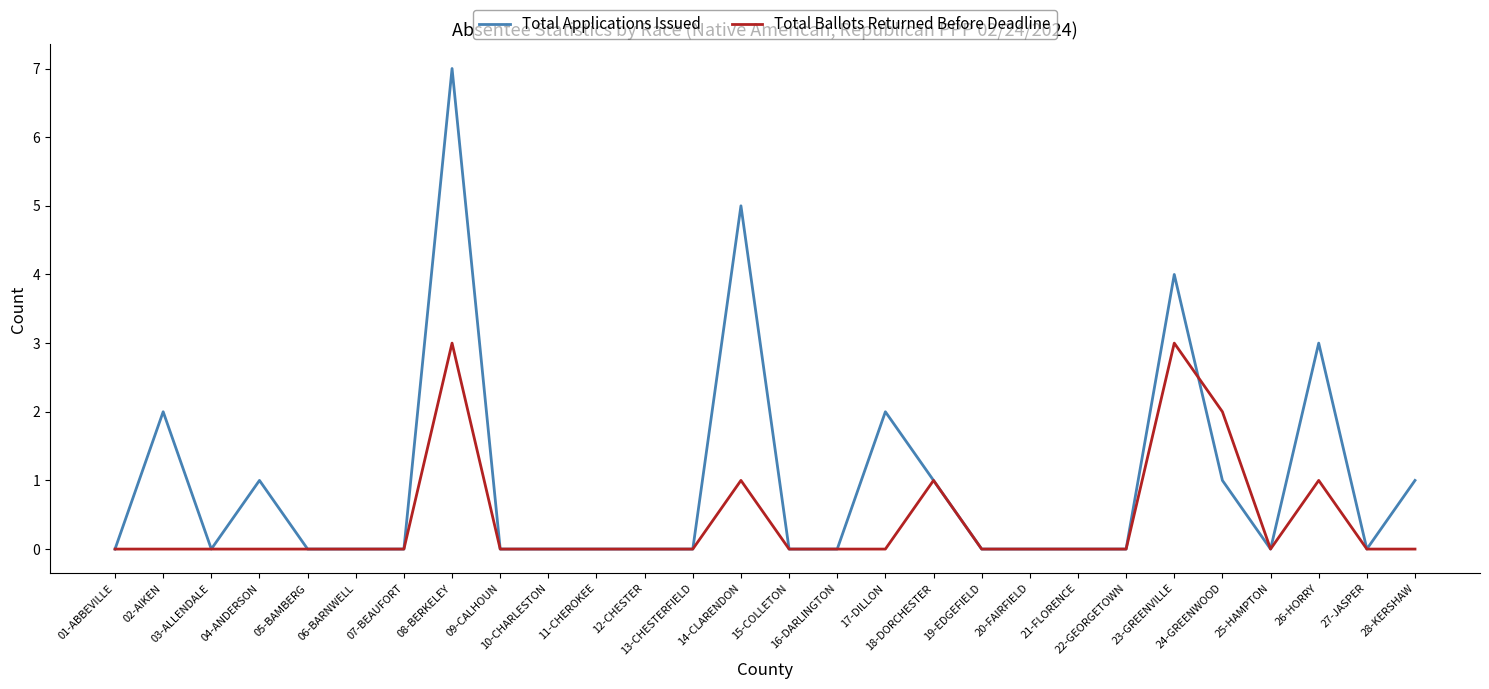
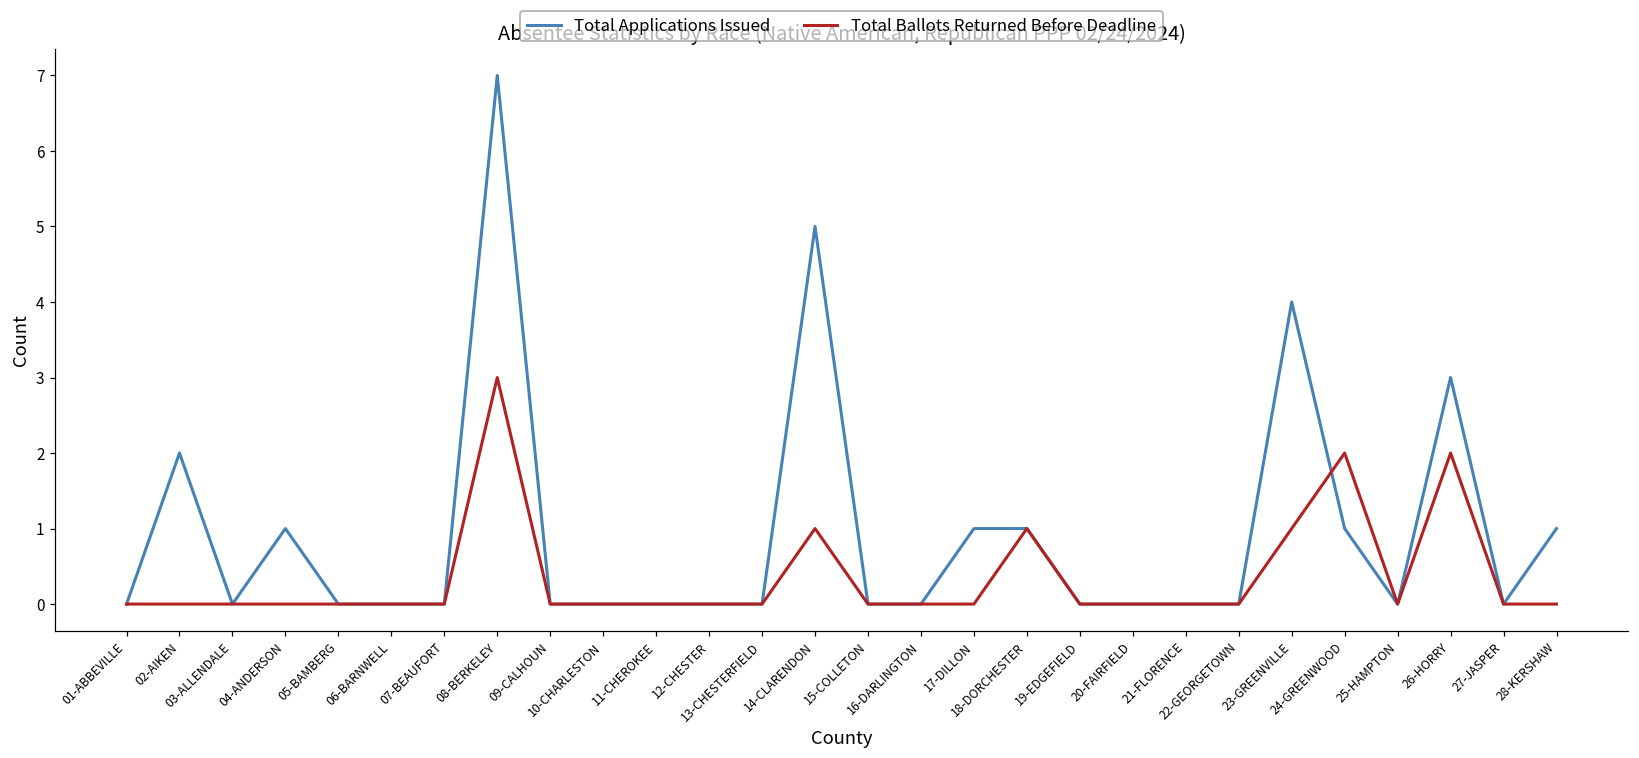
  {
    "Total Applications Issued": {
      "02-AIKEN": 2,
      "04-ANDERSON": 1,
      "08-BERKELEY": 7,
      "14-CLARENDON": 5,
-     "17-DILLON": 2,
+     "17-DILLON": 1,
      "23-GREENVILLE": 4,
      "24-GREENWOOD": 1,
      "26-HORRY": 3,
      "28-KERSHAW": 1
    },
    "Total Ballots Returned Before Deadline": {
      "02-AIKEN": 0,
      "04-ANDERSON": 0,
      "08-BERKELEY": 3,
      "14-CLARENDON": 1,
      "17-DILLON": 0,
-     "23-GREENVILLE": 3,
+     "23-GREENVILLE": 1,
      "24-GREENWOOD": 2,
-     "26-HORRY": 1,
+     "26-HORRY": 2,
      "28-KERSHAW": 0
    }
  }
